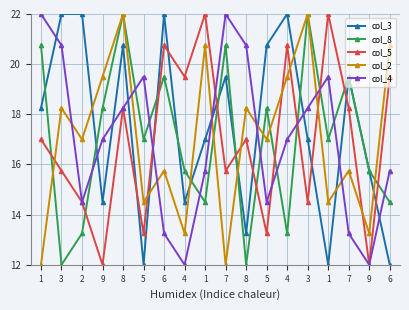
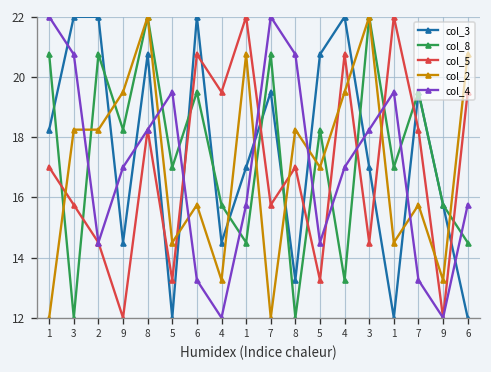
  {
    "col_3": {
      "2": 22.0
    },
    "col_8": {
-     "2": 13.2
+     "2": 20.7
    },
    "col_2": {
-     "2": 17.0
+     "2": 18.2
    }
  }
